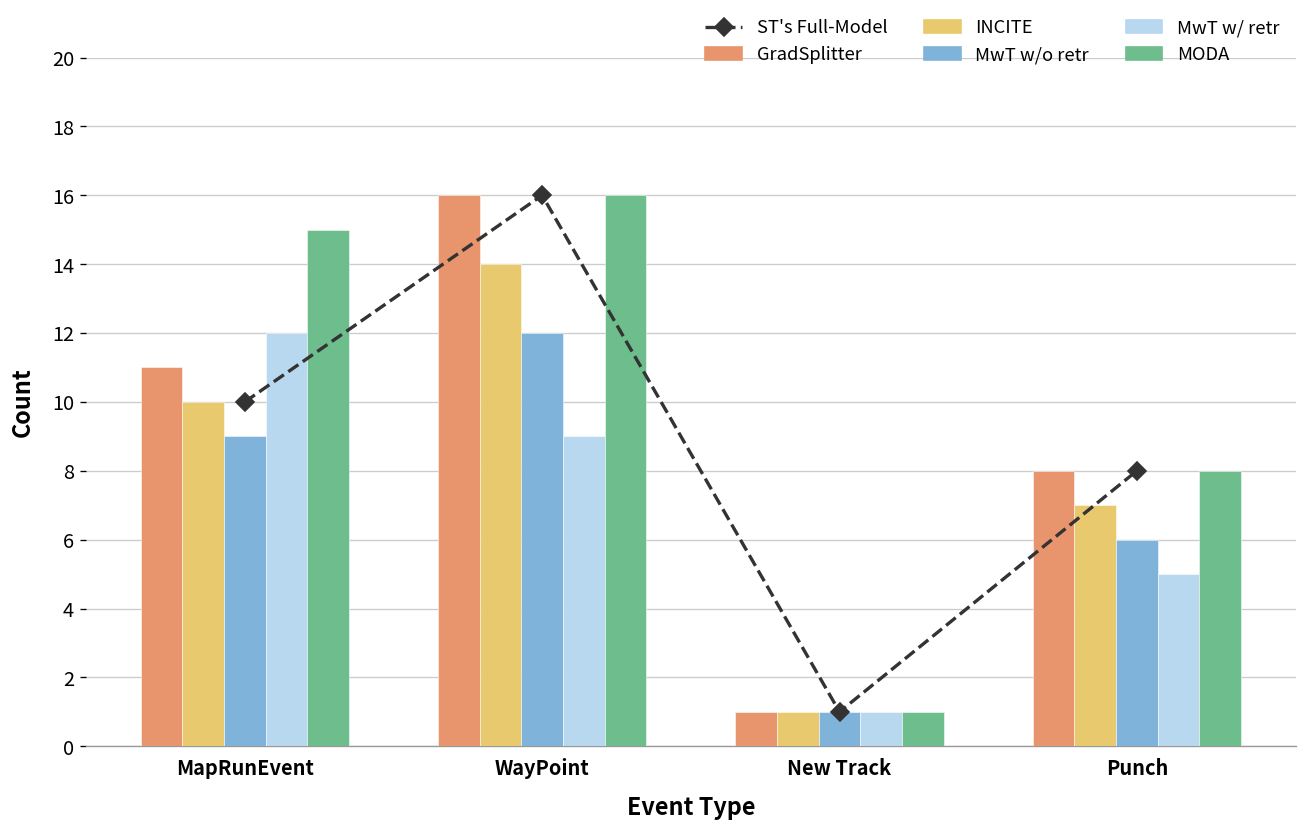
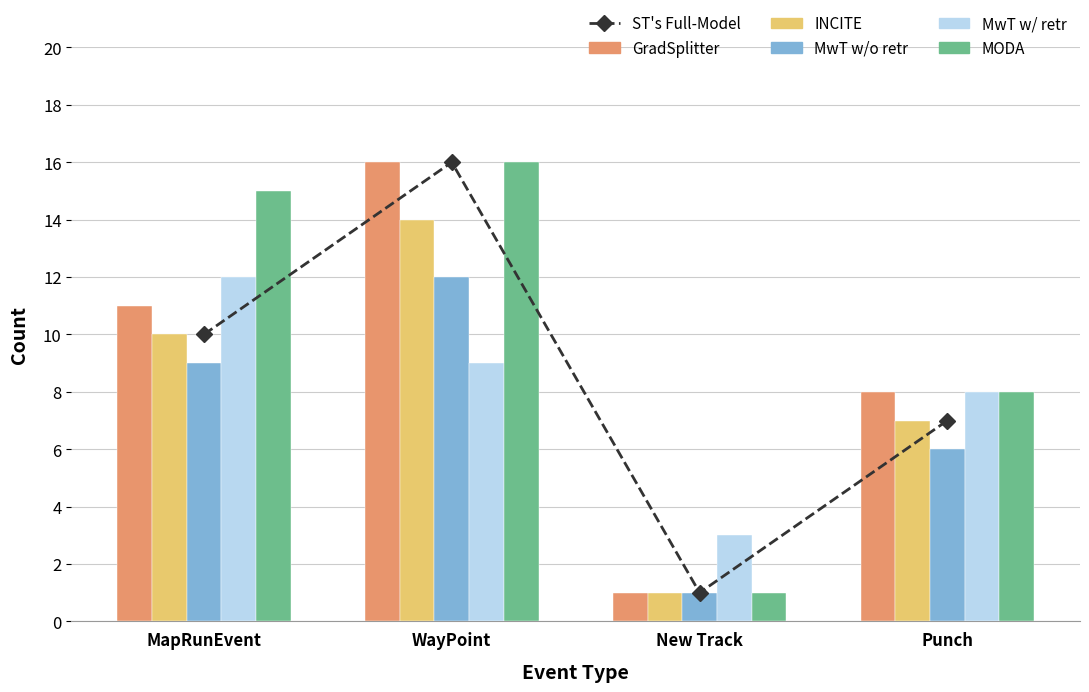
  {
    "ST's Full-Model": {
      "MapRunEvent": 10,
      "WayPoint": 16,
      "New Track": 1,
-     "Punch": 8
+     "Punch": 7
    },
    "MwT w/o retr": {
      "MapRunEvent": 9,
      "WayPoint": 12,
      "New Track": 1,
      "Punch": 6
    },
    "MwT w/ retr": {
      "MapRunEvent": 12,
      "WayPoint": 9,
-     "New Track": 1,
-     "Punch": 5
+     "New Track": 3,
+     "Punch": 8
    },
    "MODA": {
      "MapRunEvent": 15,
      "WayPoint": 16,
      "New Track": 1,
      "Punch": 8
    }
  }
